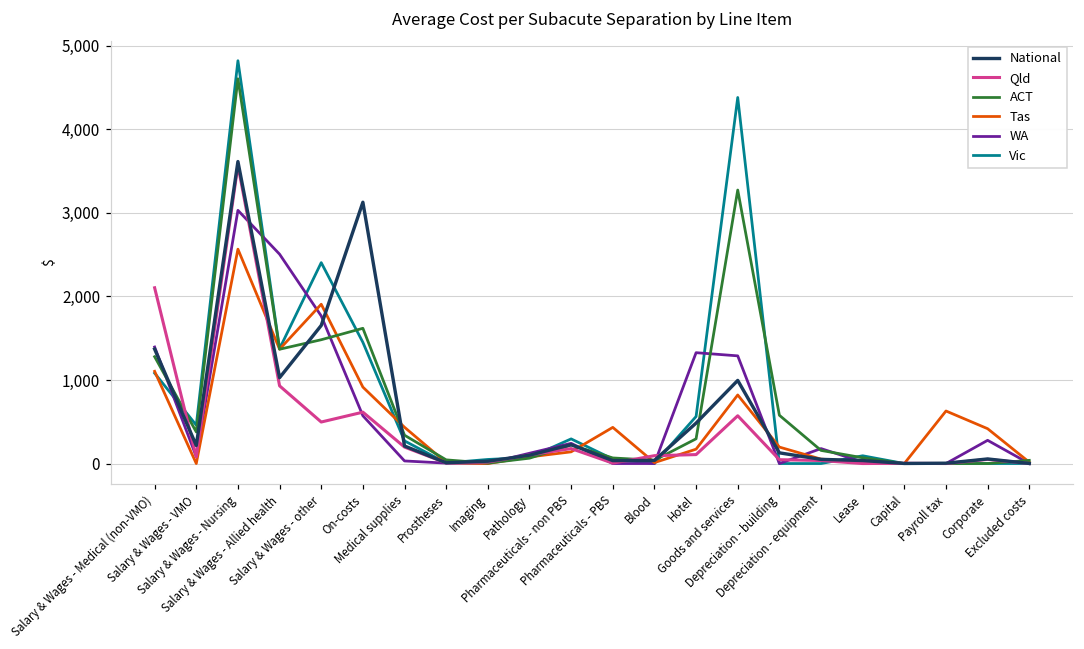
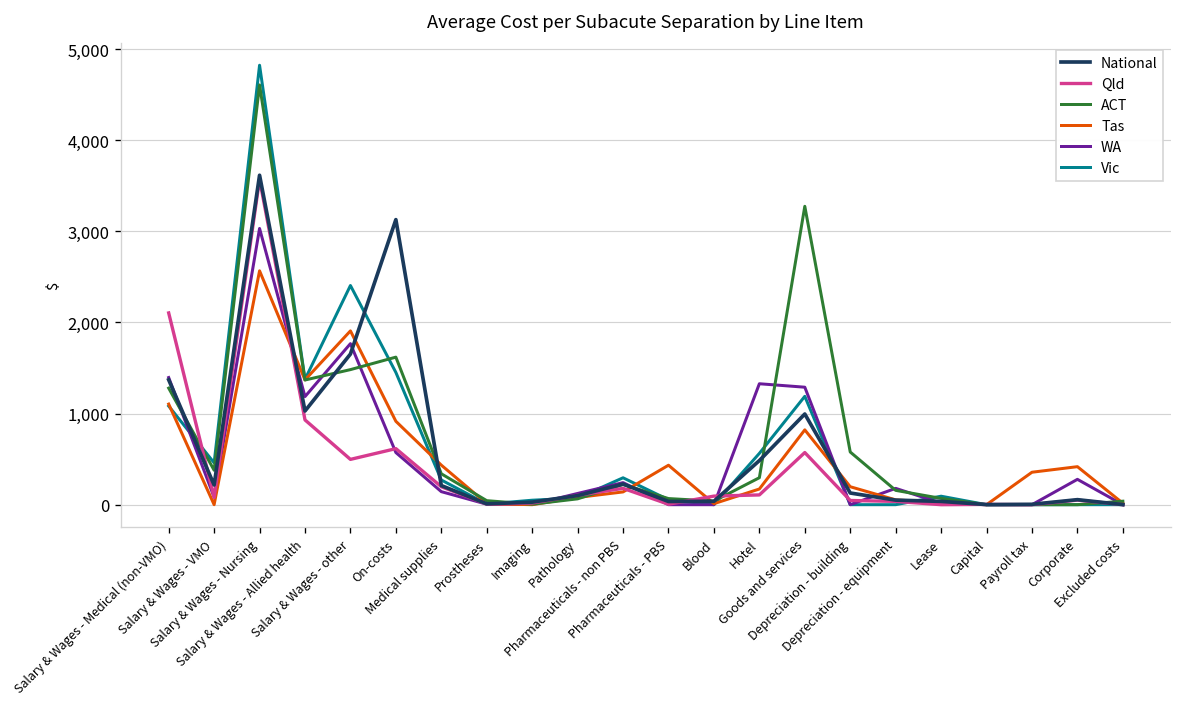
  {
    "National": {
      "Salary & Wages - VMO": "200",
      "Salary & Wages - Nursing": "3,600",
      "Salary & Wages - Allied health": "1,000",
      "Salary & Wages - other": "1,700",
      "On-costs": "3,100",
      "Hotel": "500",
      "Goods and services": "1,000",
      "Depreciation - building": "100"
    },
    "Qld": {
      "Salary & Wages - Medical (non-VMO)": "2,100",
      "Salary & Wages - Nursing": "3,600",
      "Salary & Wages - Allied health": "900",
      "Salary & Wages - other": "500",
      "On-costs": "600",
      "Pharmaceuticals - non PBS": "200",
      "Blood": "100",
      "Hotel": "100",
      "Goods and services": "600",
      "Depreciation - building": "0"
    },
    "ACT": {
      "Salary & Wages - Medical (non-VMO)": "1,300",
      "Salary & Wages - VMO": "400",
      "Salary & Wages - Nursing": "4,600",
      "Salary & Wages - other": "1,500",
      "On-costs": "1,600",
      "Medical supplies": "300",
      "Hotel": "300",
      "Goods and services": "3,300",
      "Depreciation - building": "600"
    },
    "Tas": {
      "Salary & Wages - VMO": "0",
      "Salary & Wages - Nursing": "2,600",
      "Salary & Wages - other": "1,900",
      "On-costs": "900",
      "Medical supplies": "400",
      "Pharmaceuticals - non PBS": "100",
      "Pharmaceuticals - PBS": "400",
      "Hotel": "200",
      "Goods and services": "800",
      "Depreciation - building": "200",
-     "Payroll tax": "600",
+     "Payroll tax": "400",
      "Corporate": "400"
    },
    "WA": {
      "Salary & Wages - Nursing": "3,000",
-     "Salary & Wages - Allied health": "2,500",
+     "Salary & Wages - Allied health": "1,200",
      "Salary & Wages - other": "1,800",
      "On-costs": "600",
-     "Medical supplies": "0",
+     "Medical supplies": "100",
      "Hotel": "1,300",
      "Goods and services": "1,300",
      "Corporate": "300"
    },
    "Vic": {
      "Salary & Wages - VMO": "500",
      "Salary & Wages - Nursing": "4,800",
      "Salary & Wages - other": "2,400",
      "On-costs": "1,500",
      "Medical supplies": "300",
      "Pharmaceuticals - non PBS": "300",
      "Hotel": "600",
-     "Goods and services": "4,400",
+     "Goods and services": "1,200",
      "Depreciation - equipment": "0"
    }
  }
